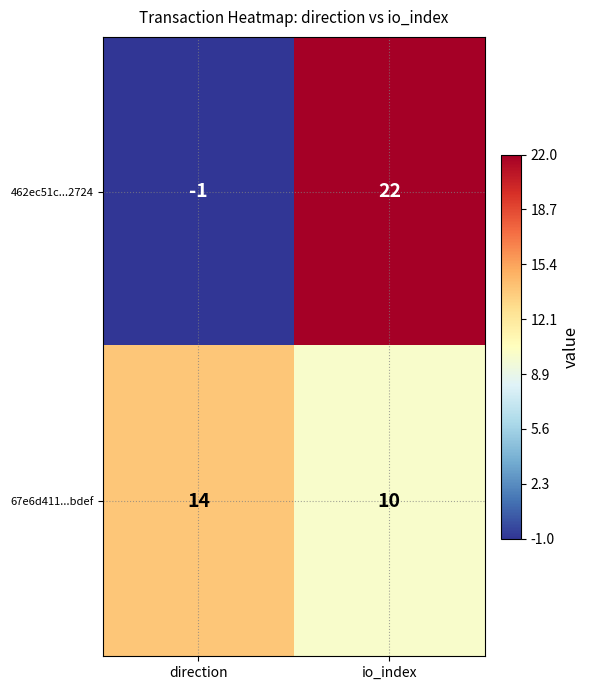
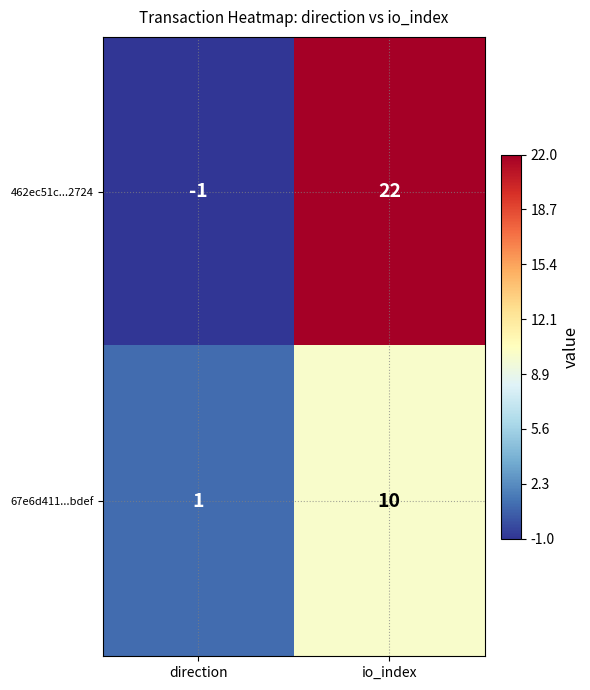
  {
    "462ec51c...2724": {
      "direction": -1,
      "io_index": 22
    },
    "67e6d411...bdef": {
-     "direction": 14,
+     "direction": 1,
      "io_index": 10
    }
  }
